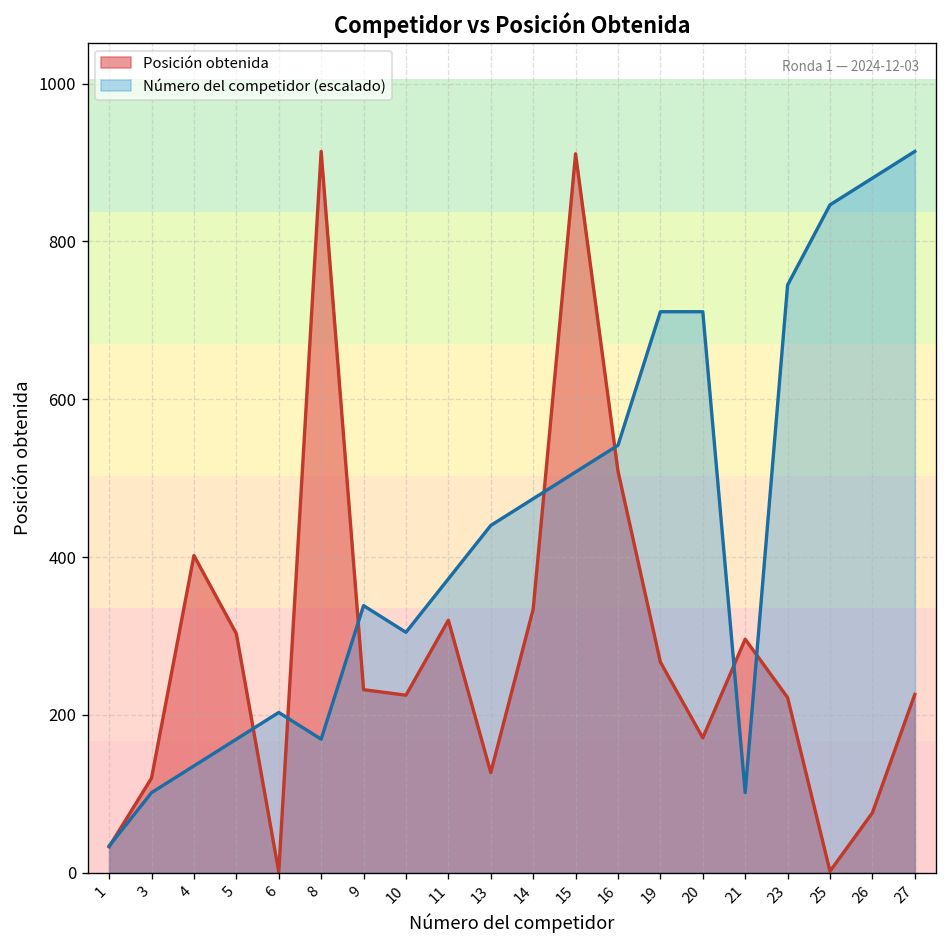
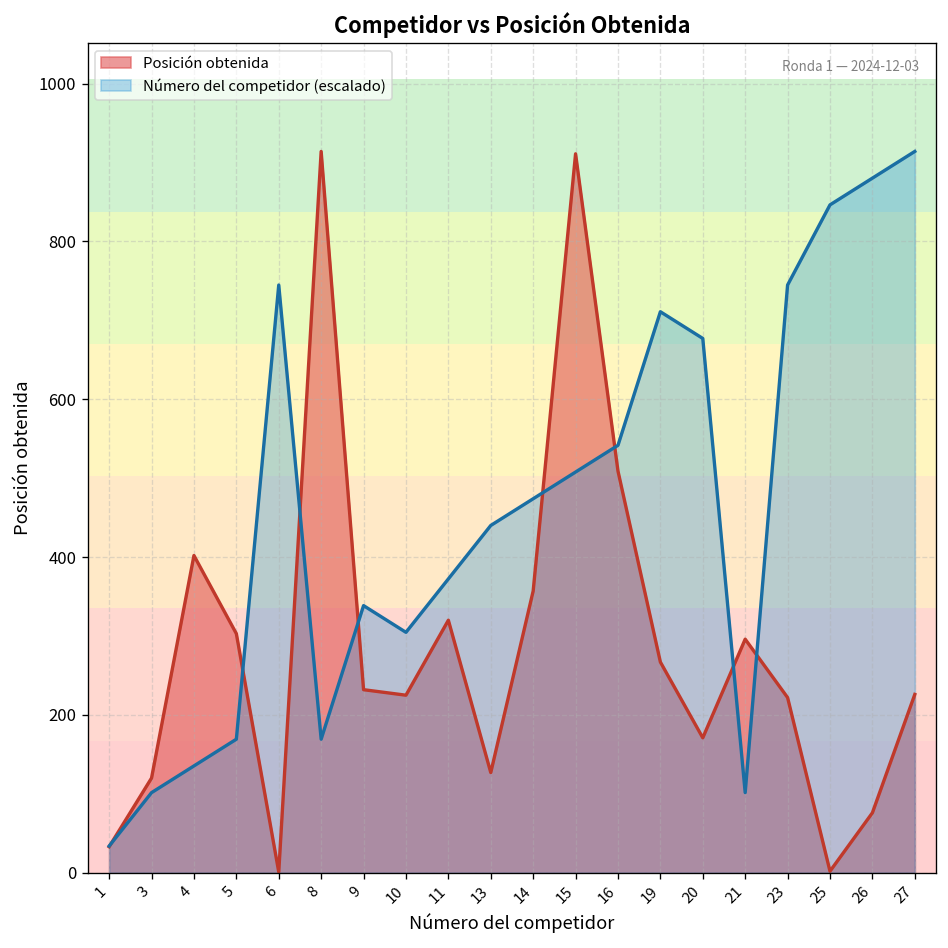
  {
    "Posición obtenida": {
      "3": 120,
      "4": 400,
      "5": 300,
      "6": 0,
      "8": 910,
      "9": 230,
      "10": 230,
      "11": 320,
      "13": 130,
-     "14": 330,
+     "14": 360,
      "15": 910,
      "16": 510,
      "19": 270,
      "20": 170,
      "21": 300,
      "23": 220,
      "25": 0,
      "26": 80,
      "27": 230
    },
    "Número del competidor (escalado)": {
      "3": 100,
      "4": 140,
      "5": 170,
-     "6": 200,
+     "6": 740,
      "8": 170,
      "9": 340,
      "10": 300,
      "11": 370,
      "13": 440,
      "14": 470,
      "15": 510,
      "16": 540,
      "19": 710,
-     "20": 710,
+     "20": 680,
      "21": 100,
      "23": 740,
      "25": 850,
      "26": 880,
      "27": 910
    }
  }
